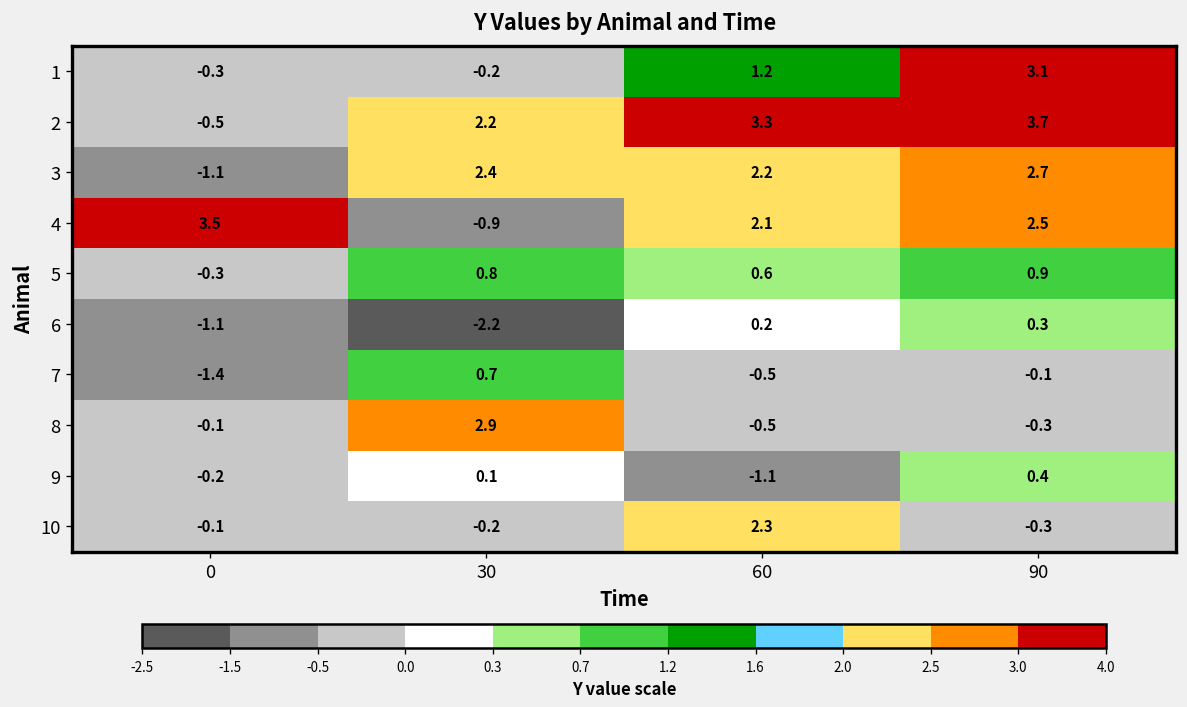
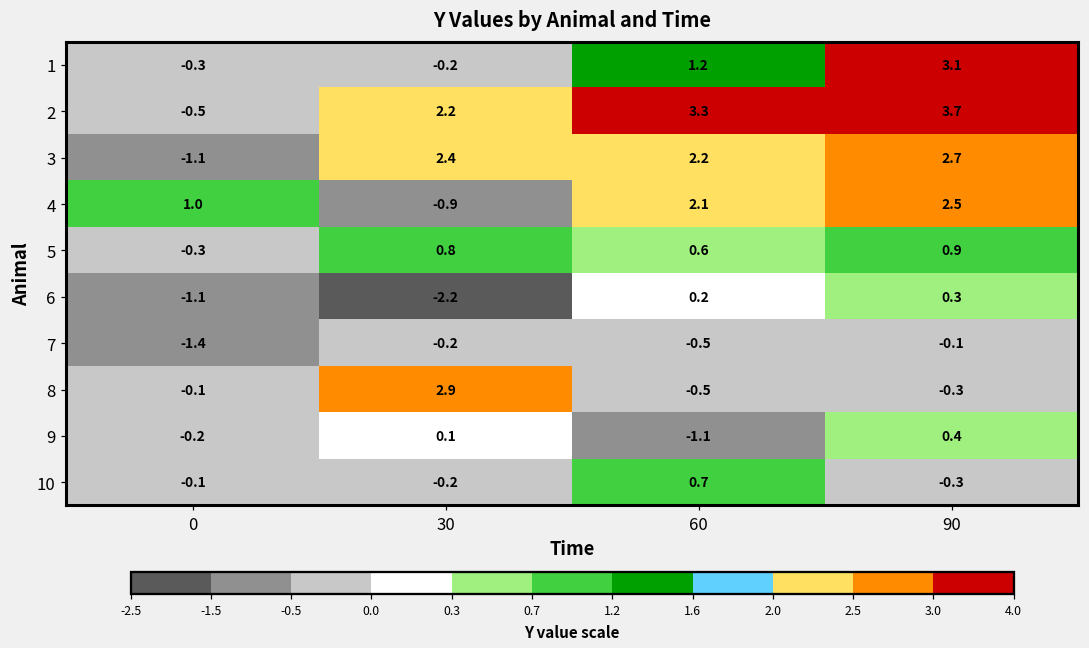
  {
    "1": {
      "0": -0.3,
      "30": -0.2,
      "60": 1.2,
      "90": 3.1
    },
    "2": {
      "0": -0.5,
      "30": 2.2,
      "60": 3.3,
      "90": 3.7
    },
    "3": {
      "0": -1.1,
      "30": 2.4,
      "60": 2.2,
      "90": 2.7
    },
    "4": {
-     "0": 3.5,
+     "0": 1.0,
      "30": -0.9,
      "60": 2.1,
      "90": 2.5
    },
    "5": {
      "0": -0.3,
      "30": 0.8,
      "60": 0.6,
      "90": 0.9
    },
    "6": {
      "0": -1.1,
      "30": -2.2,
      "60": 0.2,
      "90": 0.3
    },
    "7": {
      "0": -1.4,
-     "30": 0.7,
+     "30": -0.2,
      "60": -0.5,
      "90": -0.1
    },
    "8": {
      "0": -0.1,
      "30": 2.9,
      "60": -0.5,
      "90": -0.3
    },
    "9": {
      "0": -0.2,
      "30": 0.1,
      "60": -1.1,
      "90": 0.4
    },
    "10": {
      "0": -0.1,
      "30": -0.2,
-     "60": 2.3,
+     "60": 0.7,
      "90": -0.3
    }
  }
